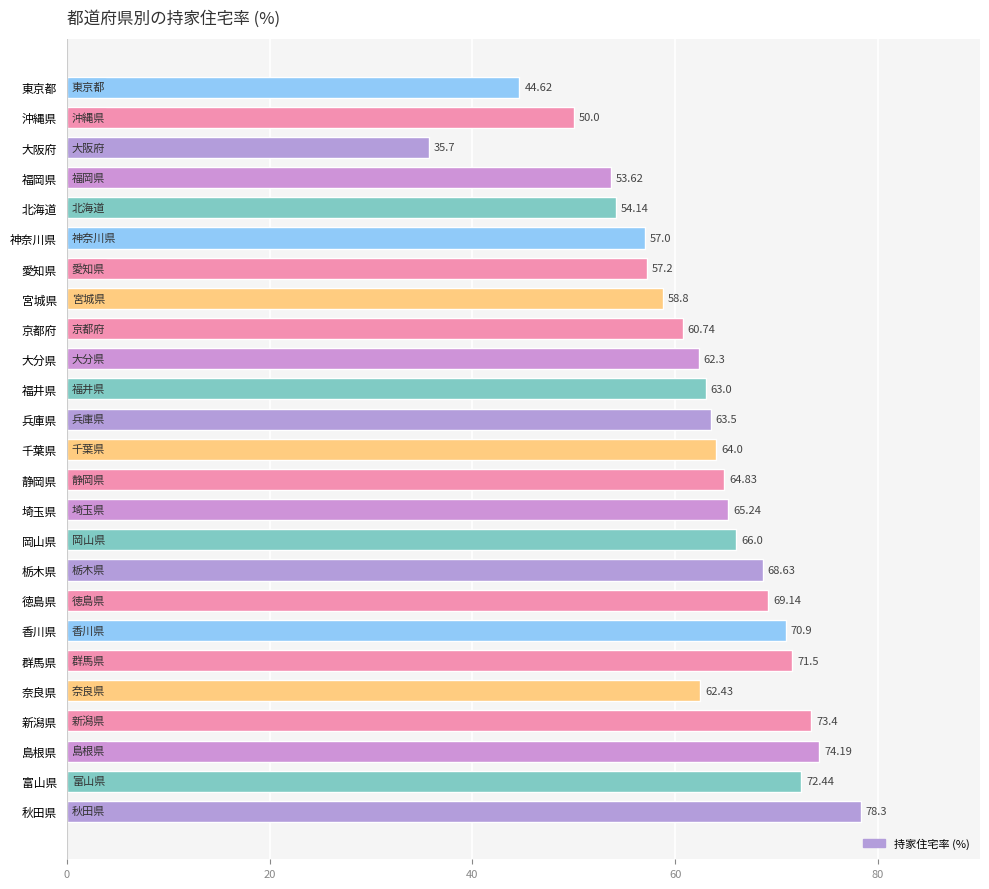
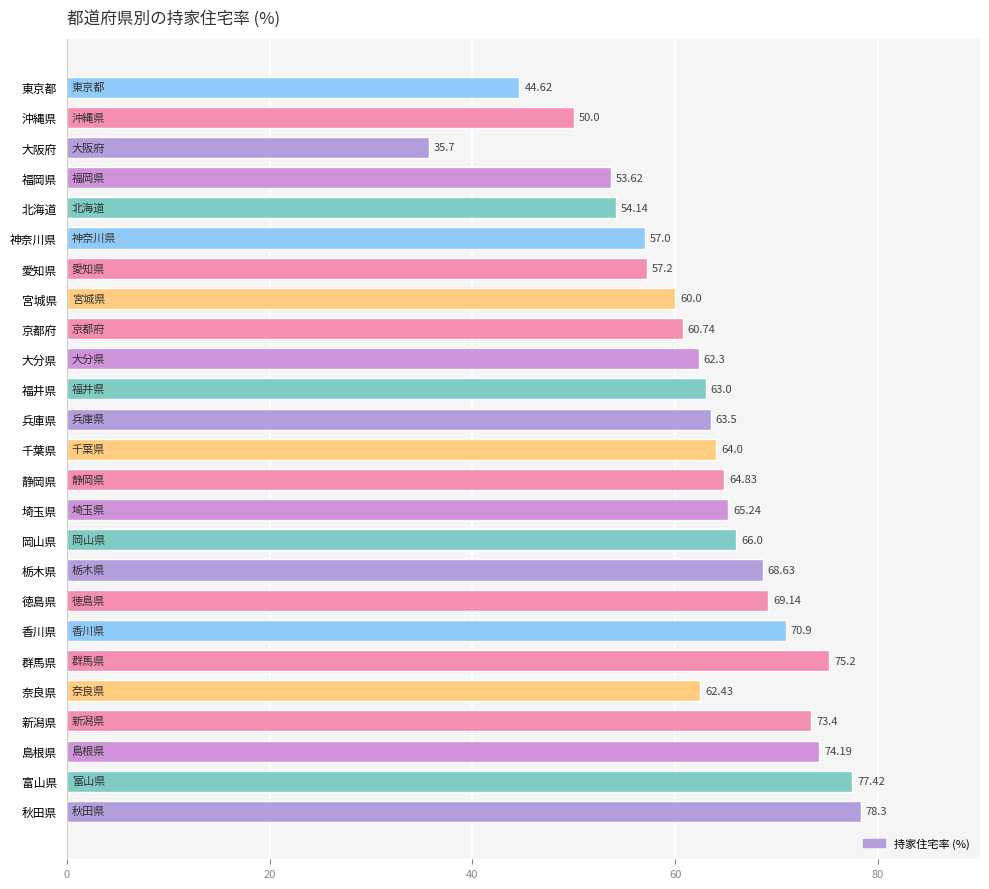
  {
    "東京都": 44.62,
    "沖縄県": 50.0,
    "大阪府": 35.7,
    "福岡県": 53.62,
    "北海道": 54.14,
    "神奈川県": 57.0,
    "愛知県": 57.2,
-   "宮城県": 58.8,
+   "宮城県": 60.0,
    "京都府": 60.74,
    "大分県": 62.3,
    "福井県": 63.0,
    "兵庫県": 63.5,
    "千葉県": 64.0,
    "静岡県": 64.83,
    "埼玉県": 65.24,
    "岡山県": 66.0,
    "栃木県": 68.63,
    "徳島県": 69.14,
    "香川県": 70.9,
-   "群馬県": 71.5,
+   "群馬県": 75.2,
    "奈良県": 62.43,
    "新潟県": 73.4,
    "島根県": 74.19,
-   "富山県": 72.44,
+   "富山県": 77.42,
    "秋田県": 78.3
  }
